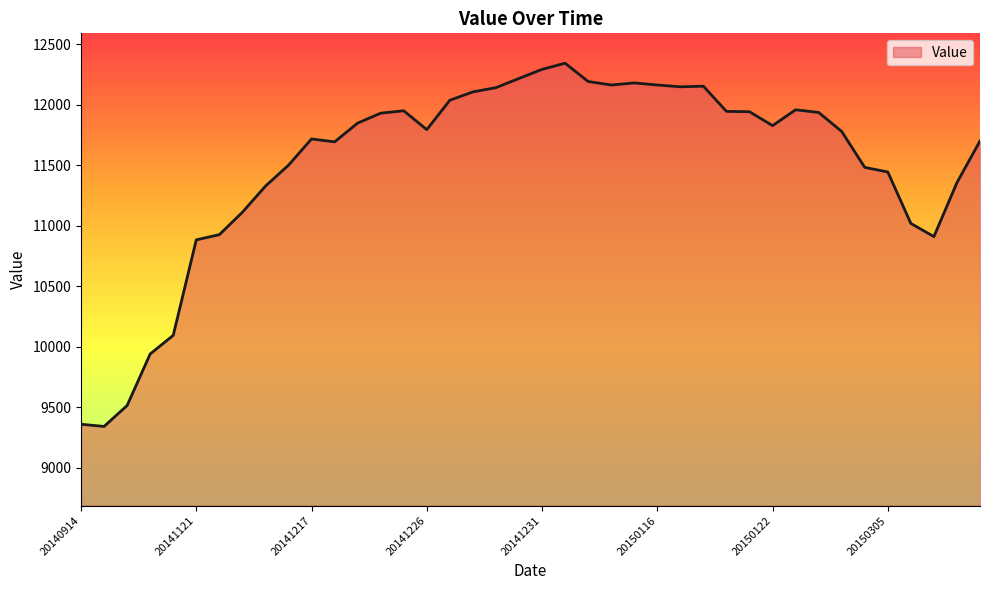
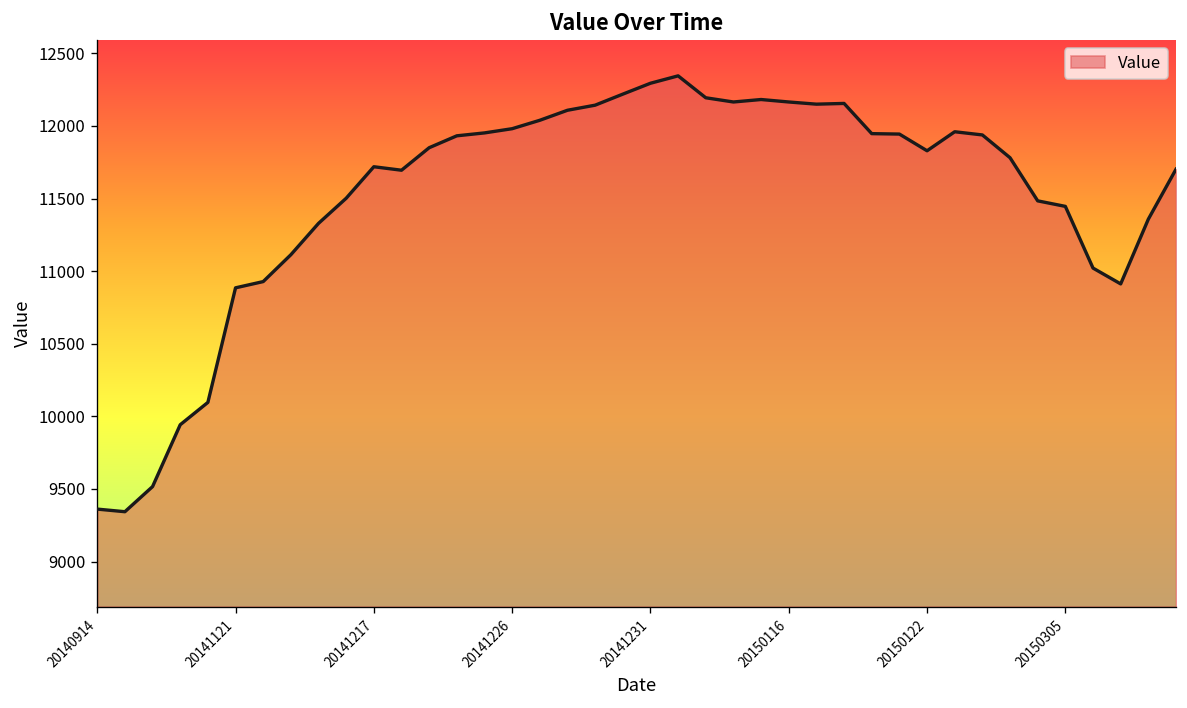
  {
    "20140914": 9360,
    "20141121": 10890,
    "20141217": 11720,
-   "20141226": 11800,
+   "20141226": 11980,
    "20141231": 12290,
    "20150116": 12170,
    "20150122": 11830,
    "20150305": 11450
  }
